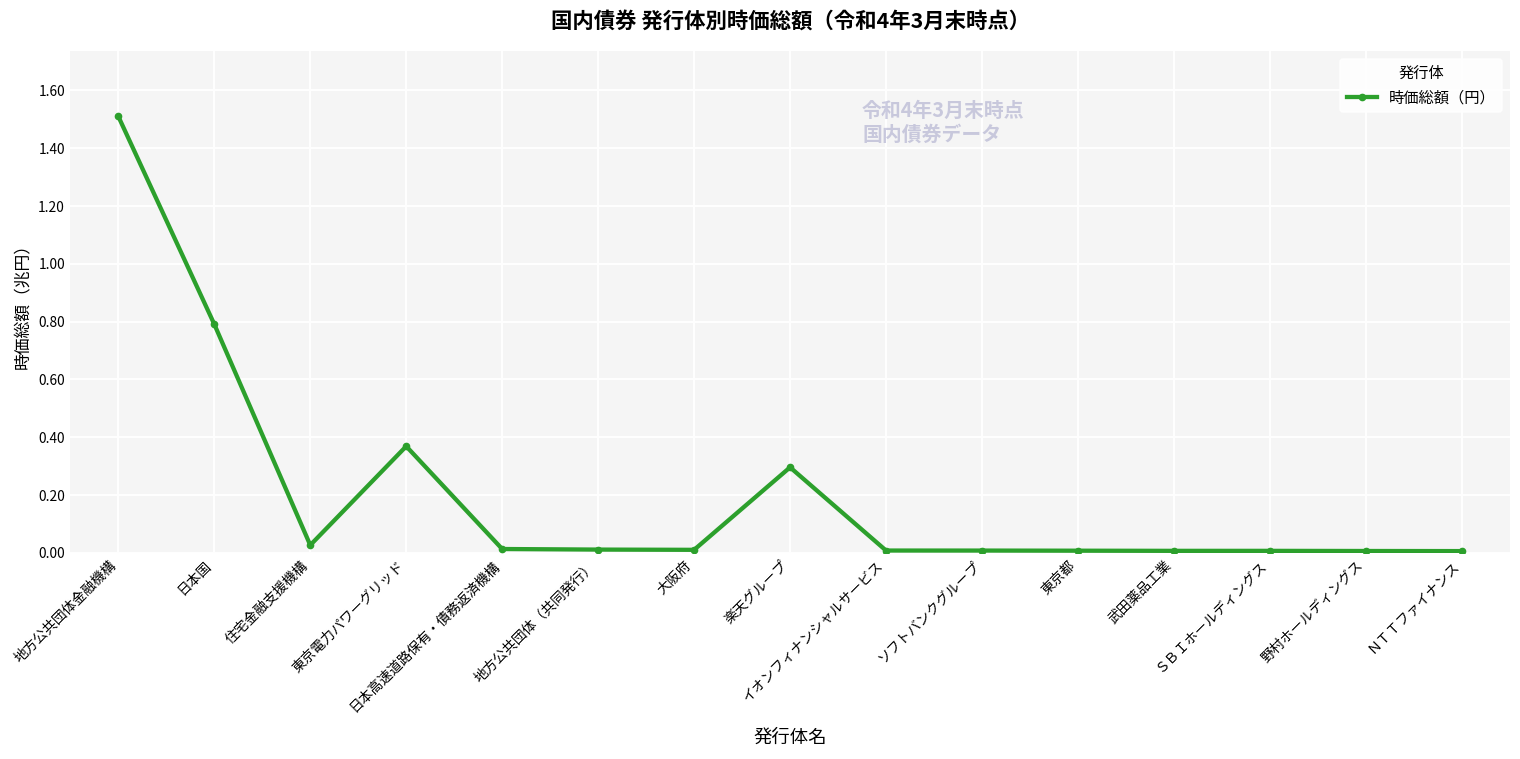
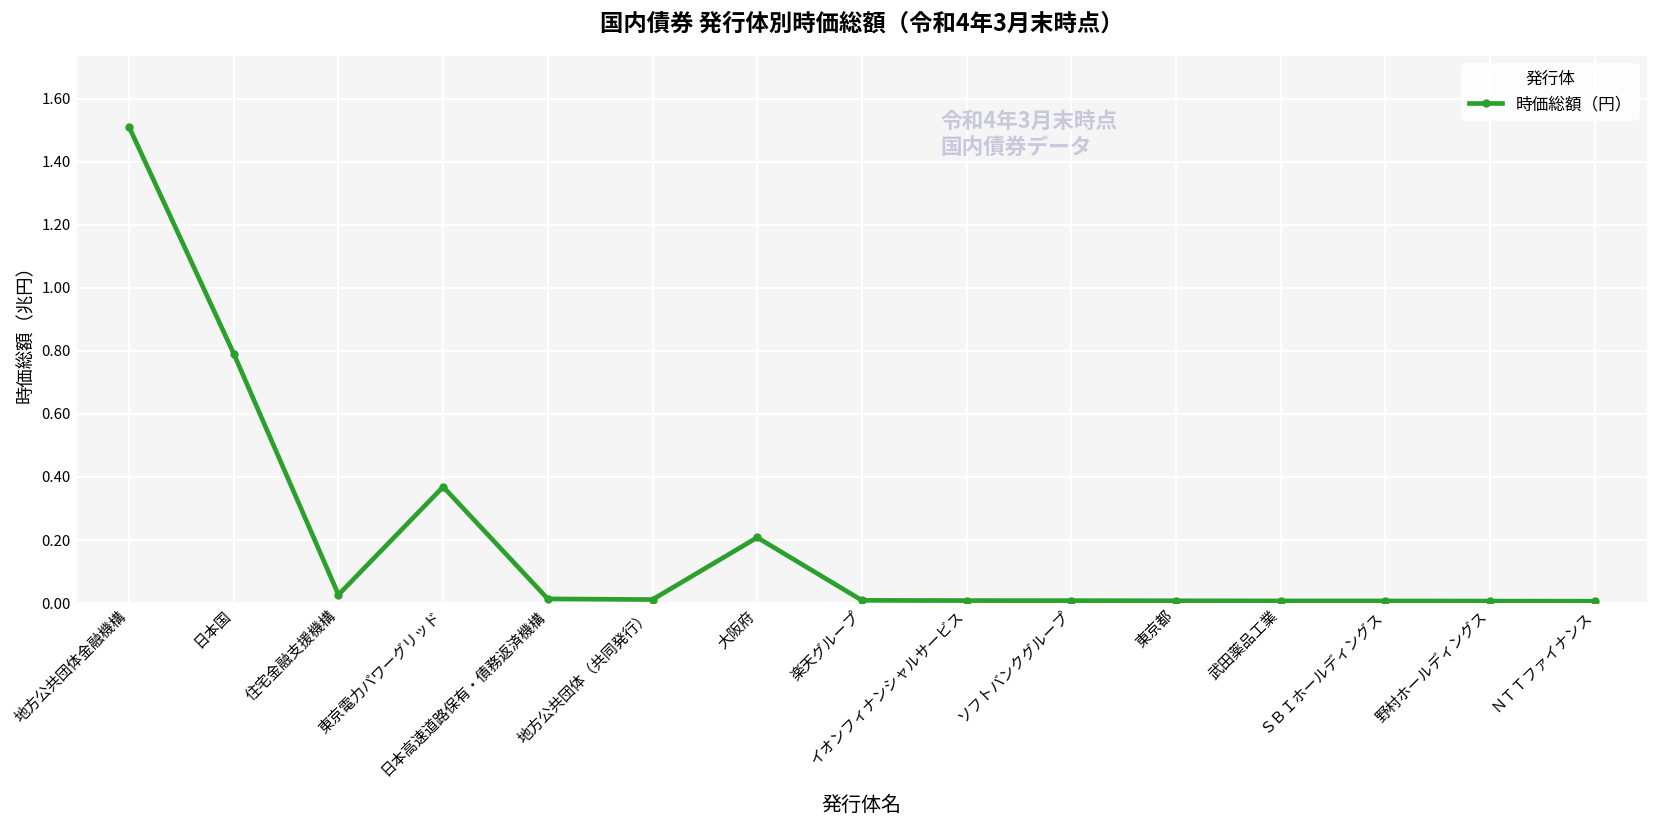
  {
    "地方公共団体金融機構": 1.51,
    "日本国": 0.79,
    "住宅金融支援機構": 0.03,
    "東京電力パワーグリッド": 0.37,
    "日本高速道路保有・債務返済機構": 0.01,
    "地方公共団体（共同発行）": 0.01,
-   "大阪府": 0.01,
-   "楽天グループ": 0.30,
+   "大阪府": 0.21,
+   "楽天グループ": 0.01,
    "イオンフィナンシャルサービス": 0.01,
    "ソフトバンクグループ": 0.01,
    "東京都": 0.01,
    "武田薬品工業": 0.01,
    "ＳＢＩホールディングス": 0.01,
    "野村ホールディングス": 0.01,
    "ＮＴＴファイナンス": 0.01
  }
